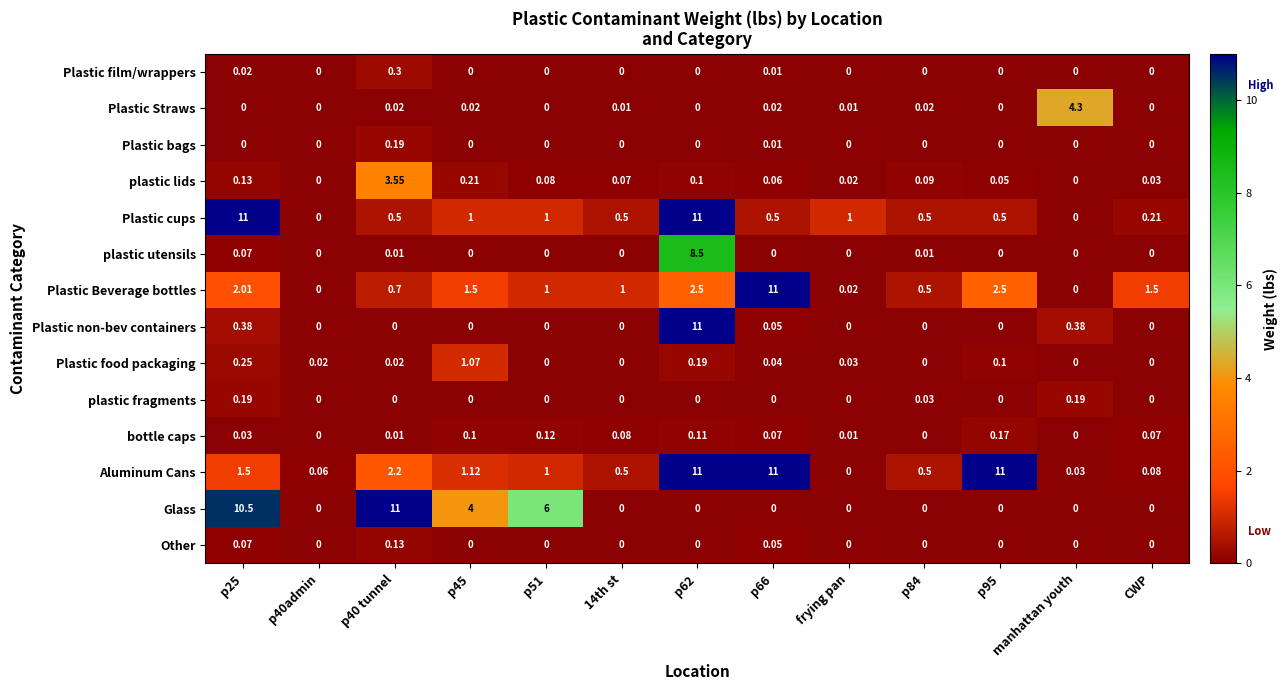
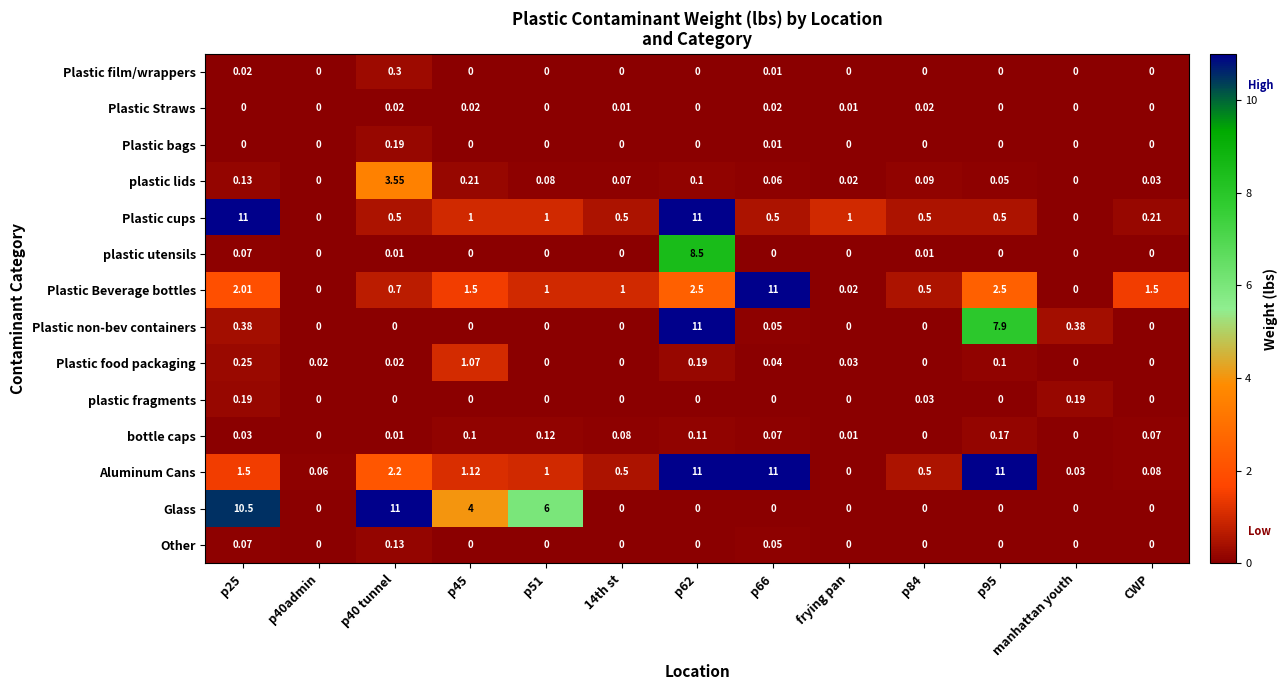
  {
    "Plastic film/wrappers": {
      "p25": 0.02,
      "p40admin": 0,
      "p40 tunnel": 0.3,
      "p45": 0,
      "p51": 0,
      "14th st": 0,
      "p62": 0,
      "p66": 0.01,
      "frying pan": 0,
      "p84": 0,
      "p95": 0,
      "manhattan youth": 0,
      "CWP": 0
    },
    "Plastic Straws": {
      "p25": 0,
      "p40admin": 0,
      "p40 tunnel": 0.02,
      "p45": 0.02,
      "p51": 0,
      "14th st": 0.01,
      "p62": 0,
      "p66": 0.02,
      "frying pan": 0.01,
      "p84": 0.02,
      "p95": 0,
-     "manhattan youth": 4.3,
+     "manhattan youth": 0,
      "CWP": 0
    },
    "Plastic bags": {
      "p25": 0,
      "p40admin": 0,
      "p40 tunnel": 0.19,
      "p45": 0,
      "p51": 0,
      "14th st": 0,
      "p62": 0,
      "p66": 0.01,
      "frying pan": 0,
      "p84": 0,
      "p95": 0,
      "manhattan youth": 0,
      "CWP": 0
    },
    "plastic lids": {
      "p25": 0.13,
      "p40admin": 0,
      "p40 tunnel": 3.55,
      "p45": 0.21,
      "p51": 0.08,
      "14th st": 0.07,
      "p62": 0.1,
      "p66": 0.06,
      "frying pan": 0.02,
      "p84": 0.09,
      "p95": 0.05,
      "manhattan youth": 0,
      "CWP": 0.03
    },
    "Plastic cups": {
      "p25": 11,
      "p40admin": 0,
      "p40 tunnel": 0.5,
      "p45": 1,
      "p51": 1,
      "14th st": 0.5,
      "p62": 11,
      "p66": 0.5,
      "frying pan": 1,
      "p84": 0.5,
      "p95": 0.5,
      "manhattan youth": 0,
      "CWP": 0.21
    },
    "plastic utensils": {
      "p25": 0.07,
      "p40admin": 0,
      "p40 tunnel": 0.01,
      "p45": 0,
      "p51": 0,
      "14th st": 0,
      "p62": 8.5,
      "p66": 0,
      "frying pan": 0,
      "p84": 0.01,
      "p95": 0,
      "manhattan youth": 0,
      "CWP": 0
    },
    "Plastic Beverage bottles": {
      "p25": 2.01,
      "p40admin": 0,
      "p40 tunnel": 0.7,
      "p45": 1.5,
      "p51": 1,
      "14th st": 1,
      "p62": 2.5,
      "p66": 11,
      "frying pan": 0.02,
      "p84": 0.5,
      "p95": 2.5,
      "manhattan youth": 0,
      "CWP": 1.5
    },
    "Plastic non-bev containers": {
      "p25": 0.38,
      "p40admin": 0,
      "p40 tunnel": 0,
      "p45": 0,
      "p51": 0,
      "14th st": 0,
      "p62": 11,
      "p66": 0.05,
      "frying pan": 0,
      "p84": 0,
-     "p95": 0,
+     "p95": 7.9,
      "manhattan youth": 0.38,
      "CWP": 0
    },
    "Plastic food packaging": {
      "p25": 0.25,
      "p40admin": 0.02,
      "p40 tunnel": 0.02,
      "p45": 1.07,
      "p51": 0,
      "14th st": 0,
      "p62": 0.19,
      "p66": 0.04,
      "frying pan": 0.03,
      "p84": 0,
      "p95": 0.1,
      "manhattan youth": 0,
      "CWP": 0
    },
    "plastic fragments": {
      "p25": 0.19,
      "p40admin": 0,
      "p40 tunnel": 0,
      "p45": 0,
      "p51": 0,
      "14th st": 0,
      "p62": 0,
      "p66": 0,
      "frying pan": 0,
      "p84": 0.03,
      "p95": 0,
      "manhattan youth": 0.19,
      "CWP": 0
    },
    "bottle caps": {
      "p25": 0.03,
      "p40admin": 0,
      "p40 tunnel": 0.01,
      "p45": 0.1,
      "p51": 0.12,
      "14th st": 0.08,
      "p62": 0.11,
      "p66": 0.07,
      "frying pan": 0.01,
      "p84": 0,
      "p95": 0.17,
      "manhattan youth": 0,
      "CWP": 0.07
    },
    "Aluminum Cans": {
      "p25": 1.5,
      "p40admin": 0.06,
      "p40 tunnel": 2.2,
      "p45": 1.12,
      "p51": 1,
      "14th st": 0.5,
      "p62": 11,
      "p66": 11,
      "frying pan": 0,
      "p84": 0.5,
      "p95": 11,
      "manhattan youth": 0.03,
      "CWP": 0.08
    },
    "Glass": {
      "p25": 10.5,
      "p40admin": 0,
      "p40 tunnel": 11,
      "p45": 4,
      "p51": 6,
      "14th st": 0,
      "p62": 0,
      "p66": 0,
      "frying pan": 0,
      "p84": 0,
      "p95": 0,
      "manhattan youth": 0,
      "CWP": 0
    },
    "Other": {
      "p25": 0.07,
      "p40admin": 0,
      "p40 tunnel": 0.13,
      "p45": 0,
      "p51": 0,
      "14th st": 0,
      "p62": 0,
      "p66": 0.05,
      "frying pan": 0,
      "p84": 0,
      "p95": 0,
      "manhattan youth": 0,
      "CWP": 0
    }
  }
